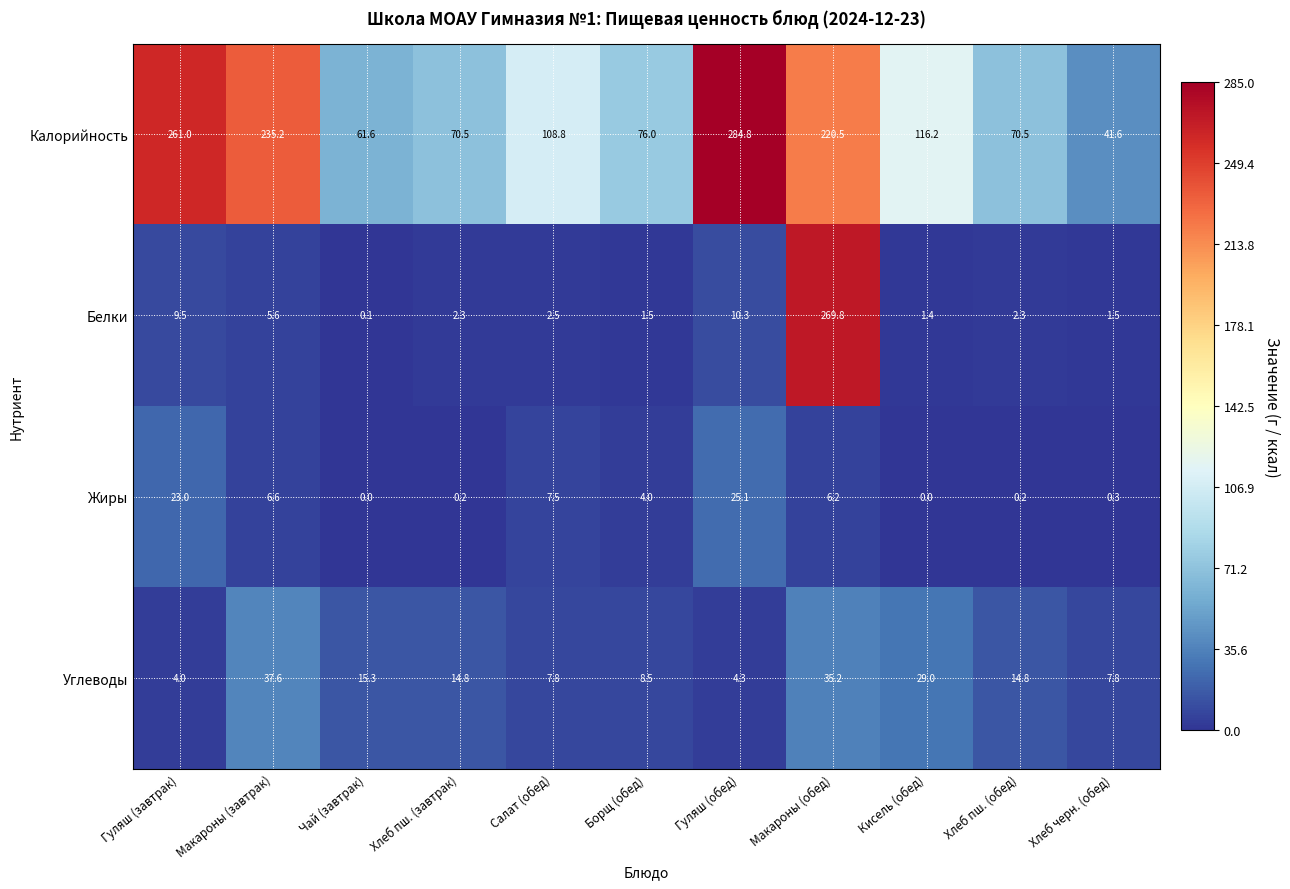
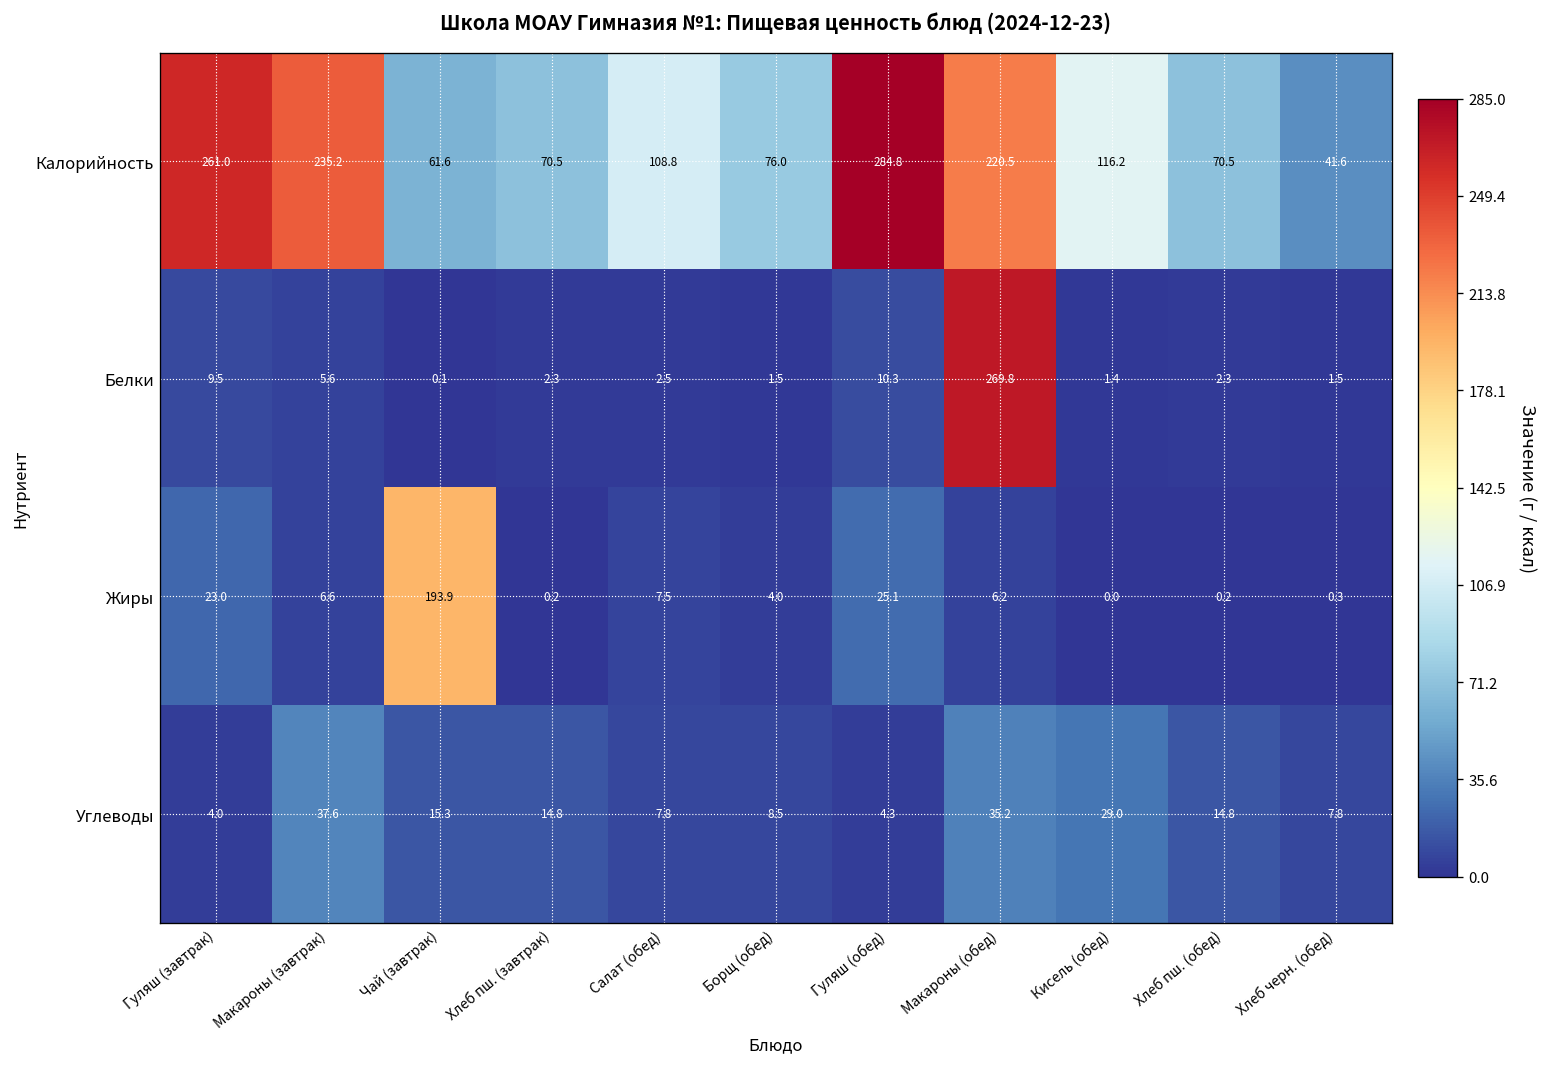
  {
    "Калорийность": {
      "Гуляш (завтрак)": 261.0,
      "Макароны (завтрак)": 235.2,
      "Чай (завтрак)": 61.6,
      "Хлеб пш. (завтрак)": 70.5,
      "Салат (обед)": 108.8,
      "Борщ (обед)": 76.0,
      "Гуляш (обед)": 284.8,
      "Макароны (обед)": 220.5,
      "Кисель (обед)": 116.2,
      "Хлеб пш. (обед)": 70.5,
      "Хлеб черн. (обед)": 41.6
    },
    "Белки": {
      "Гуляш (завтрак)": 9.5,
      "Макароны (завтрак)": 5.6,
      "Чай (завтрак)": 0.1,
      "Хлеб пш. (завтрак)": 2.3,
      "Салат (обед)": 2.5,
      "Борщ (обед)": 1.5,
      "Гуляш (обед)": 10.3,
      "Макароны (обед)": 269.8,
      "Кисель (обед)": 1.4,
      "Хлеб пш. (обед)": 2.3,
      "Хлеб черн. (обед)": 1.5
    },
    "Жиры": {
      "Гуляш (завтрак)": 23.0,
      "Макароны (завтрак)": 6.6,
-     "Чай (завтрак)": 0.0,
+     "Чай (завтрак)": 193.9,
      "Хлеб пш. (завтрак)": 0.2,
      "Салат (обед)": 7.5,
      "Борщ (обед)": 4.0,
      "Гуляш (обед)": 25.1,
      "Макароны (обед)": 6.2,
      "Кисель (обед)": 0.0,
      "Хлеб пш. (обед)": 0.2,
      "Хлеб черн. (обед)": 0.3
    },
    "Углеводы": {
      "Гуляш (завтрак)": 4.0,
      "Макароны (завтрак)": 37.6,
      "Чай (завтрак)": 15.3,
      "Хлеб пш. (завтрак)": 14.8,
      "Салат (обед)": 7.8,
      "Борщ (обед)": 8.5,
      "Гуляш (обед)": 4.3,
      "Макароны (обед)": 35.2,
      "Кисель (обед)": 29.0,
      "Хлеб пш. (обед)": 14.8,
      "Хлеб черн. (обед)": 7.8
    }
  }
